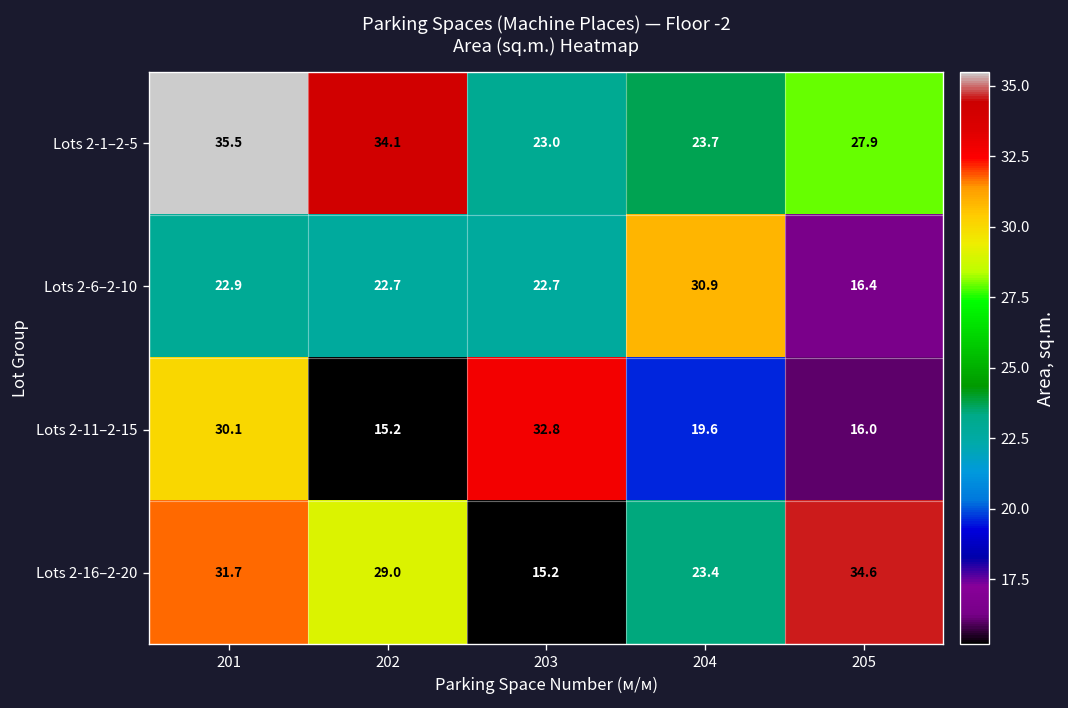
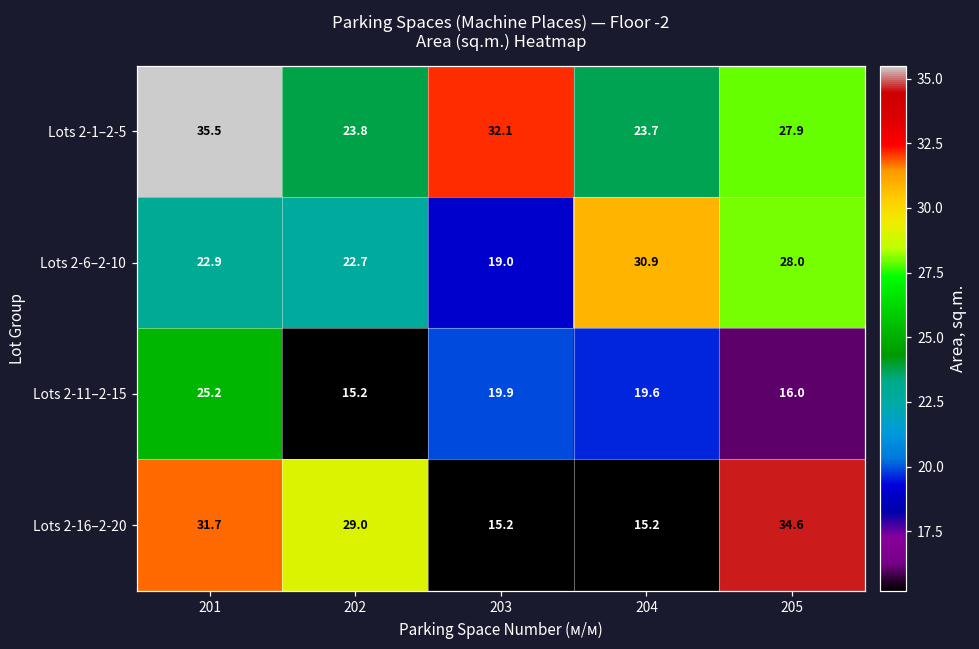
  {
    "Lots 2-1–2-5": {
      "201": 35.5,
-     "202": 34.1,
-     "203": 23.0,
+     "202": 23.8,
+     "203": 32.1,
      "204": 23.7,
      "205": 27.9
    },
    "Lots 2-6–2-10": {
      "201": 22.9,
      "202": 22.7,
-     "203": 22.7,
+     "203": 19.0,
      "204": 30.9,
-     "205": 16.4
+     "205": 28.0
    },
    "Lots 2-11–2-15": {
-     "201": 30.1,
+     "201": 25.2,
      "202": 15.2,
-     "203": 32.8,
+     "203": 19.9,
      "204": 19.6,
      "205": 16.0
    },
    "Lots 2-16–2-20": {
      "201": 31.7,
      "202": 29.0,
      "203": 15.2,
-     "204": 23.4,
+     "204": 15.2,
      "205": 34.6
    }
  }
